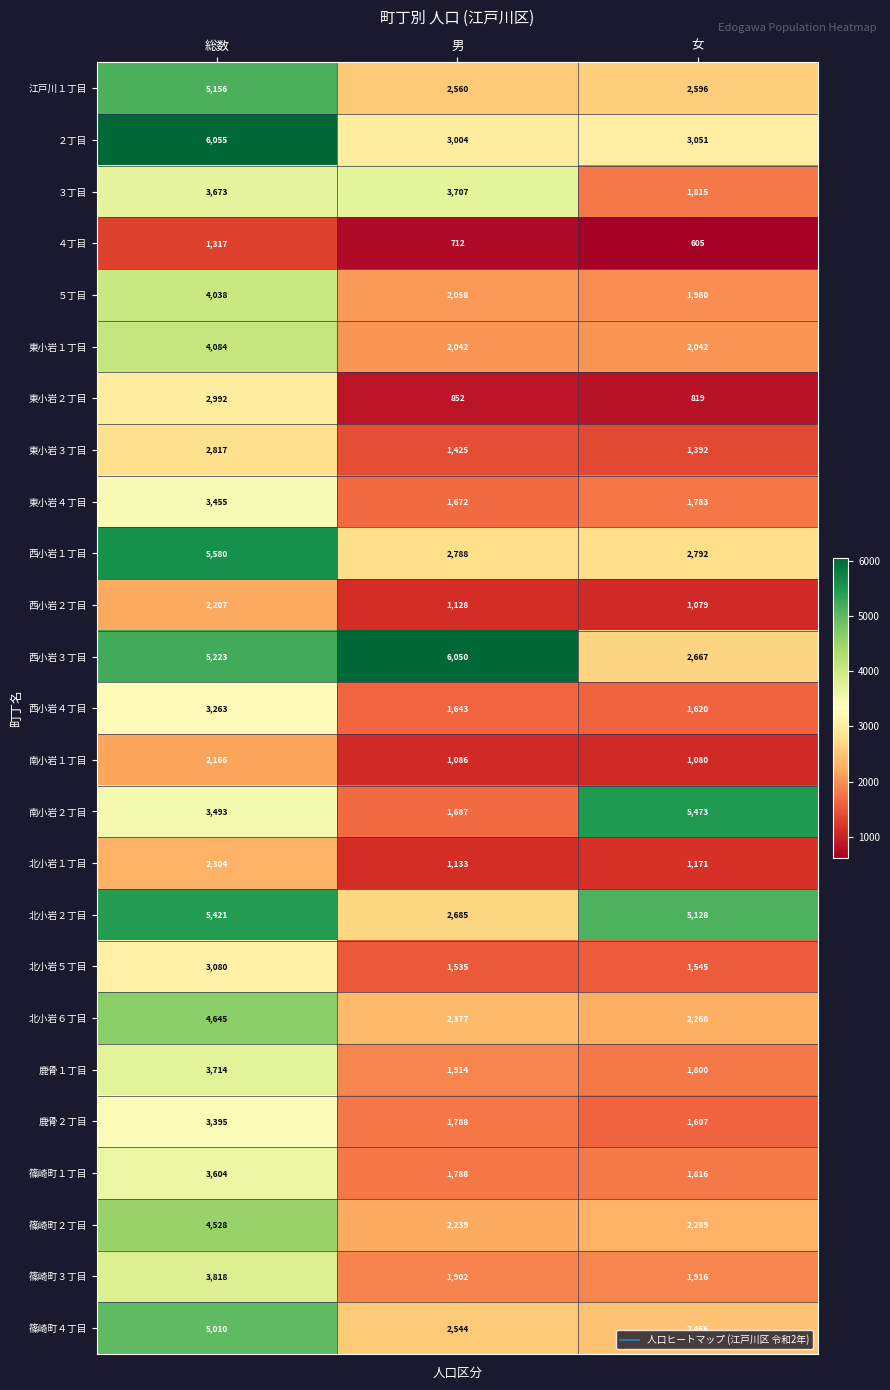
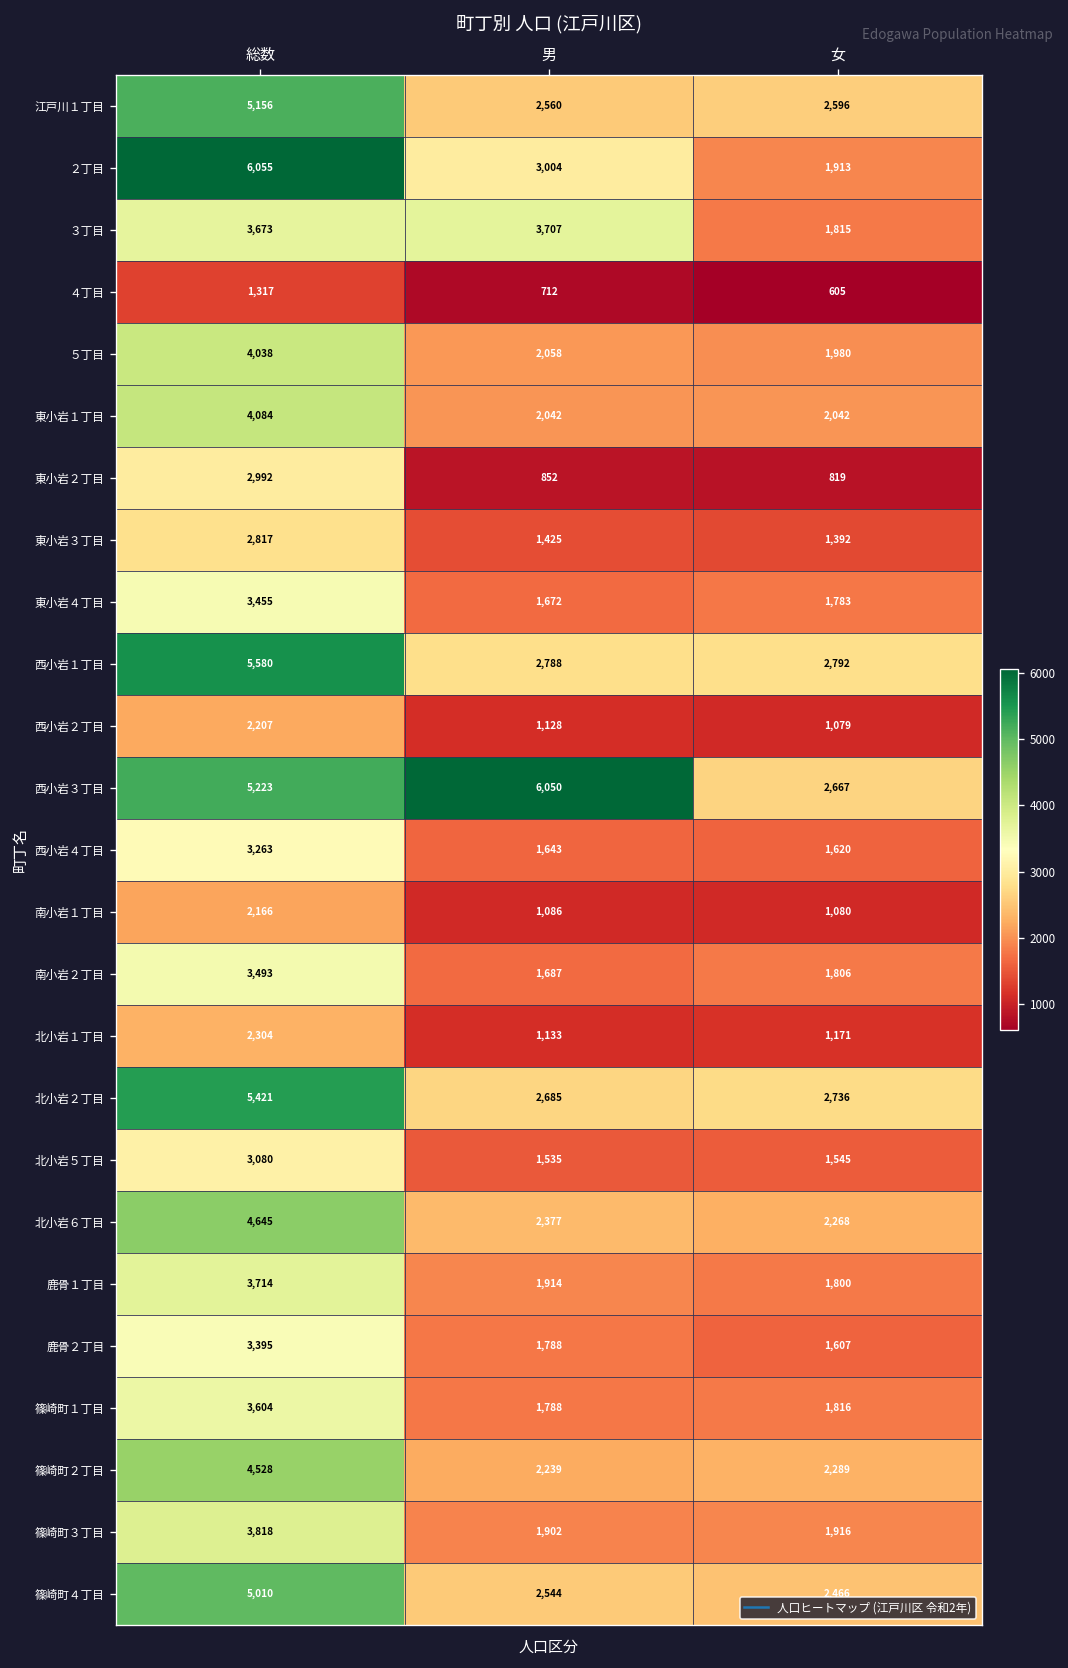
  {
    "江戸川１丁目": {
      "総数": "5,156",
      "男": "2,560",
      "女": "2,596"
    },
    "２丁目": {
      "総数": "6,055",
      "男": "3,004",
-     "女": "3,051"
+     "女": "1,913"
    },
    "３丁目": {
      "総数": "3,673",
      "男": "3,707",
      "女": "1,815"
    },
    "４丁目": {
      "総数": "1,317",
      "男": "712",
      "女": "605"
    },
    "５丁目": {
      "総数": "4,038",
      "男": "2,058",
      "女": "1,980"
    },
    "東小岩１丁目": {
      "総数": "4,084",
      "男": "2,042",
      "女": "2,042"
    },
    "東小岩２丁目": {
      "総数": "2,992",
      "男": "852",
      "女": "819"
    },
    "東小岩３丁目": {
      "総数": "2,817",
      "男": "1,425",
      "女": "1,392"
    },
    "東小岩４丁目": {
      "総数": "3,455",
      "男": "1,672",
      "女": "1,783"
    },
    "西小岩１丁目": {
      "総数": "5,580",
      "男": "2,788",
      "女": "2,792"
    },
    "西小岩２丁目": {
      "総数": "2,207",
      "男": "1,128",
      "女": "1,079"
    },
    "西小岩３丁目": {
      "総数": "5,223",
      "男": "6,050",
      "女": "2,667"
    },
    "西小岩４丁目": {
      "総数": "3,263",
      "男": "1,643",
      "女": "1,620"
    },
    "南小岩１丁目": {
      "総数": "2,166",
      "男": "1,086",
      "女": "1,080"
    },
    "南小岩２丁目": {
      "総数": "3,493",
      "男": "1,687",
-     "女": "5,473"
+     "女": "1,806"
    },
    "北小岩１丁目": {
      "総数": "2,304",
      "男": "1,133",
      "女": "1,171"
    },
    "北小岩２丁目": {
      "総数": "5,421",
      "男": "2,685",
-     "女": "5,128"
+     "女": "2,736"
    },
    "北小岩５丁目": {
      "総数": "3,080",
      "男": "1,535",
      "女": "1,545"
    },
    "北小岩６丁目": {
      "総数": "4,645",
      "男": "2,377",
      "女": "2,268"
    },
    "鹿骨１丁目": {
      "総数": "3,714",
      "男": "1,914",
      "女": "1,800"
    },
    "鹿骨２丁目": {
      "総数": "3,395",
      "男": "1,788",
      "女": "1,607"
    },
    "篠崎町１丁目": {
      "総数": "3,604",
      "男": "1,788",
      "女": "1,816"
    },
    "篠崎町２丁目": {
      "総数": "4,528",
      "男": "2,239",
      "女": "2,289"
    },
    "篠崎町３丁目": {
      "総数": "3,818",
      "男": "1,902",
      "女": "1,916"
    },
    "篠崎町４丁目": {
      "総数": "5,010",
      "男": "2,544"
    }
  }
